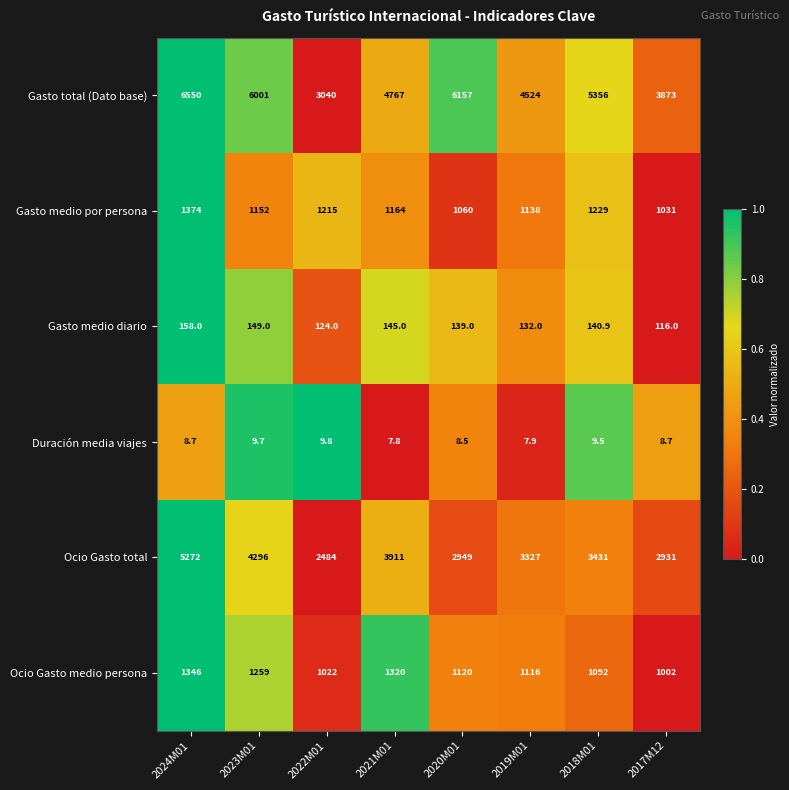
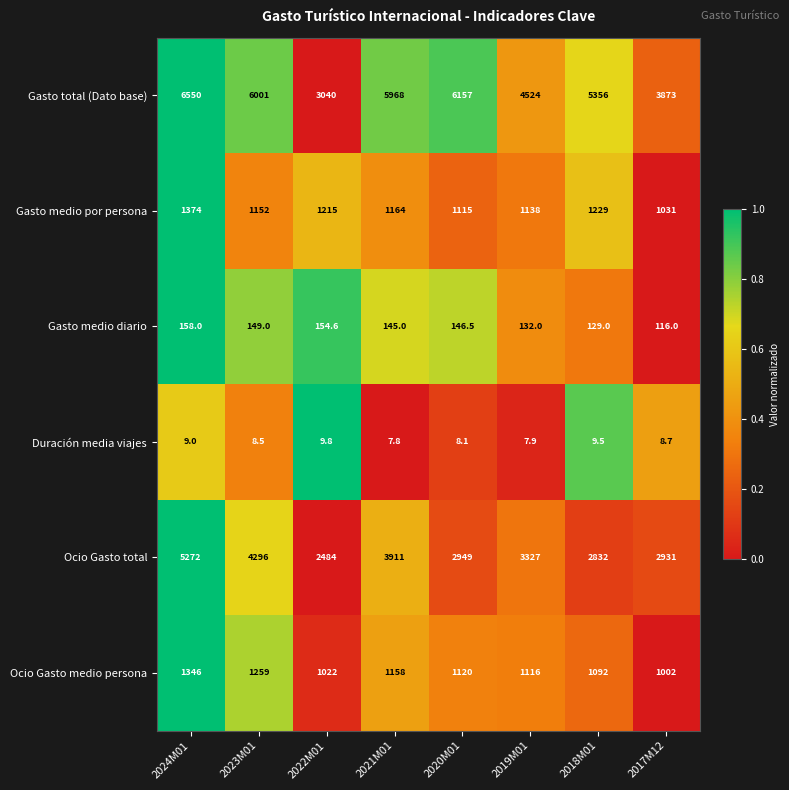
  {
    "Gasto total (Dato base)": {
      "2024M01": 6550,
      "2023M01": 6001,
      "2022M01": 3040,
-     "2021M01": 4767,
+     "2021M01": 5968,
      "2020M01": 6157,
      "2019M01": 4524,
      "2018M01": 5356,
      "2017M12": 3873
    },
    "Gasto medio por persona": {
      "2024M01": 1374,
      "2023M01": 1152,
      "2022M01": 1215,
      "2021M01": 1164,
-     "2020M01": 1060,
+     "2020M01": 1115,
      "2019M01": 1138,
      "2018M01": 1229,
      "2017M12": 1031
    },
    "Gasto medio diario": {
      "2024M01": 158.0,
      "2023M01": 149.0,
-     "2022M01": 124.0,
+     "2022M01": 154.6,
      "2021M01": 145.0,
-     "2020M01": 139.0,
+     "2020M01": 146.5,
      "2019M01": 132.0,
-     "2018M01": 140.9,
+     "2018M01": 129.0,
      "2017M12": 116.0
    },
    "Duración media viajes": {
-     "2024M01": 8.7,
-     "2023M01": 9.7,
+     "2024M01": 9.0,
+     "2023M01": 8.5,
      "2022M01": 9.8,
      "2021M01": 7.8,
-     "2020M01": 8.5,
+     "2020M01": 8.1,
      "2019M01": 7.9,
      "2018M01": 9.5,
      "2017M12": 8.7
    },
    "Ocio Gasto total": {
      "2024M01": 5272,
      "2023M01": 4296,
      "2022M01": 2484,
      "2021M01": 3911,
      "2020M01": 2949,
      "2019M01": 3327,
-     "2018M01": 3431,
+     "2018M01": 2832,
      "2017M12": 2931
    },
    "Ocio Gasto medio persona": {
      "2024M01": 1346,
      "2023M01": 1259,
      "2022M01": 1022,
-     "2021M01": 1320,
+     "2021M01": 1158,
      "2020M01": 1120,
      "2019M01": 1116,
      "2018M01": 1092,
      "2017M12": 1002
    }
  }
